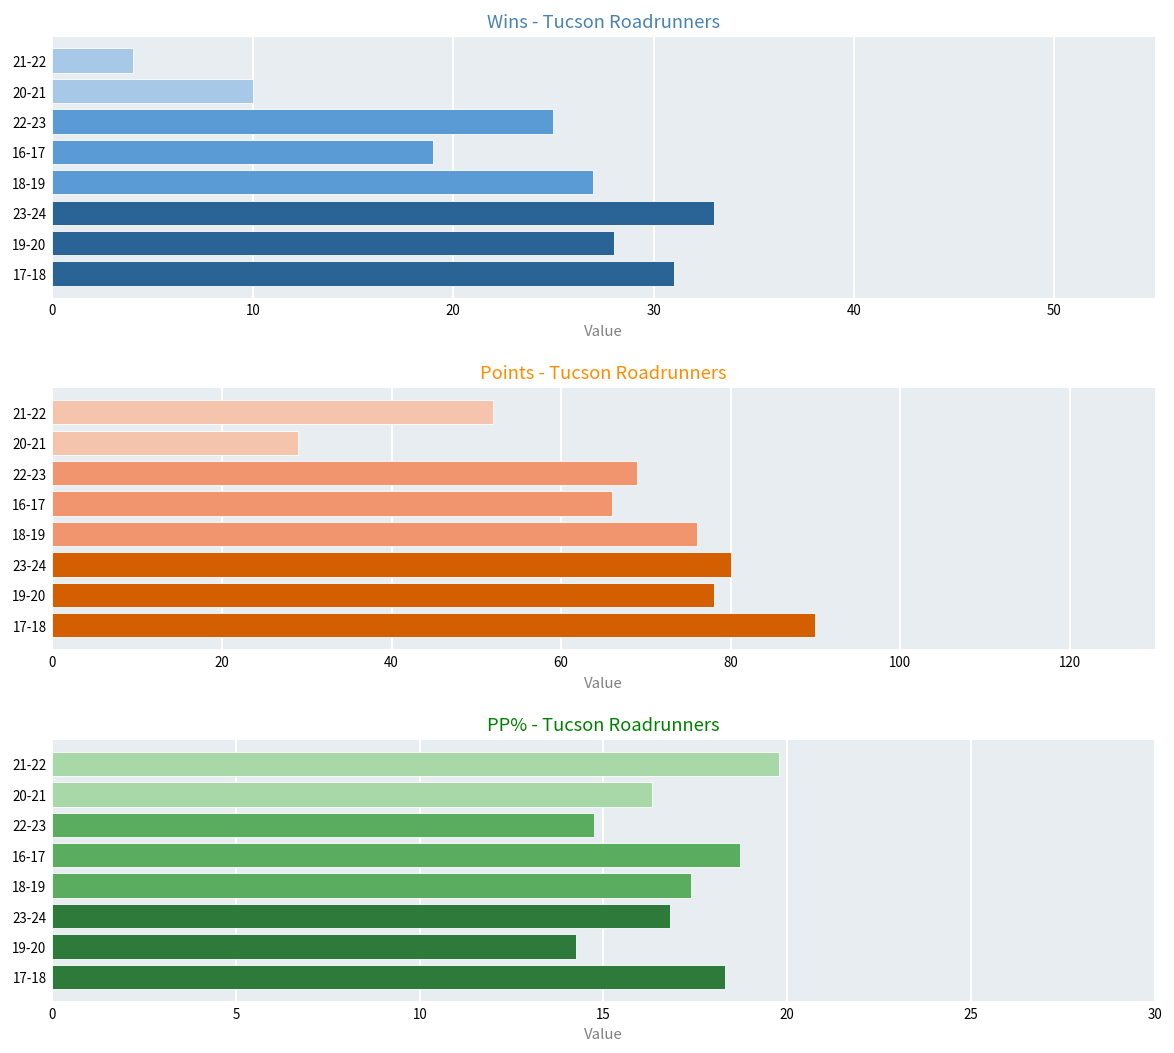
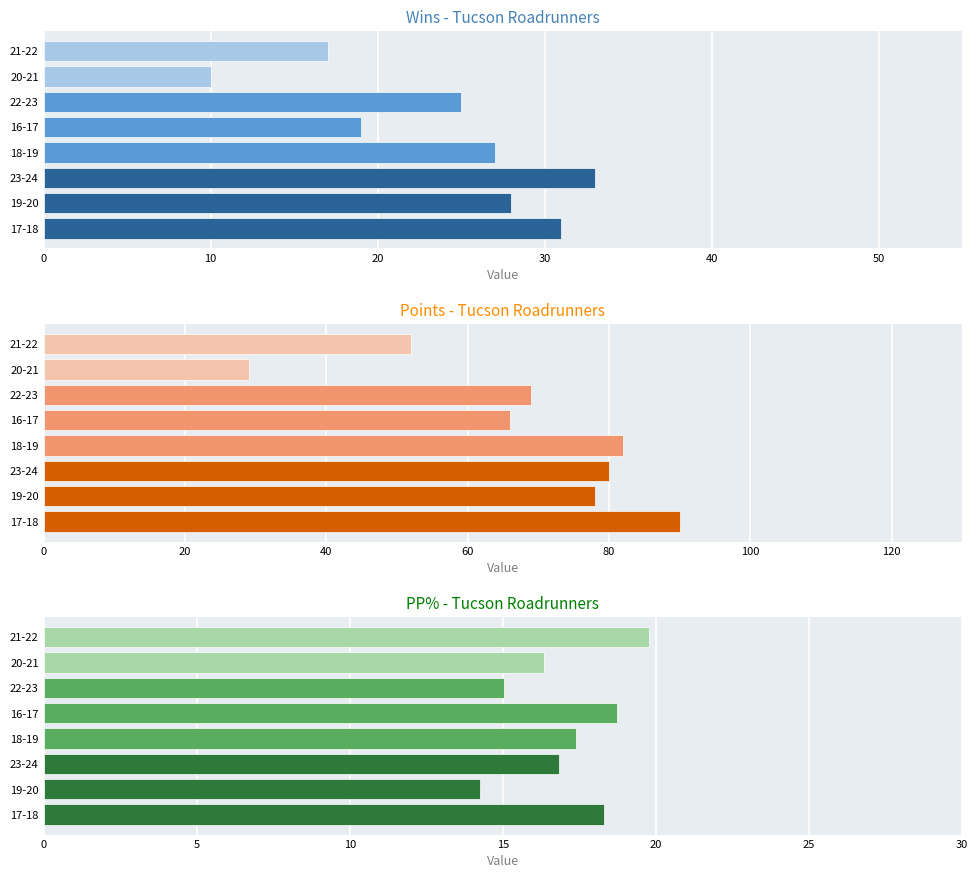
  {
    "Wins - Tucson Roadrunners": {
-     "21-22": 4,
+     "21-22": 17,
      "20-21": 10,
      "22-23": 25,
      "16-17": 19,
      "18-19": 27,
      "23-24": 33,
      "19-20": 28,
      "17-18": 31
    },
    "Points - Tucson Roadrunners": {
      "21-22": 52,
      "20-21": 29,
      "22-23": 69,
      "16-17": 66,
-     "18-19": 76,
+     "18-19": 82,
      "23-24": 80,
      "19-20": 78,
      "17-18": 90
    },
    "PP% - Tucson Roadrunners": {
      "21-22": 19.8,
      "20-21": 16.3,
-     "22-23": 14.8,
+     "22-23": 15.0,
      "16-17": 18.7,
      "18-19": 17.4,
      "23-24": 16.8,
      "19-20": 14.3,
      "17-18": 18.3
    }
  }
